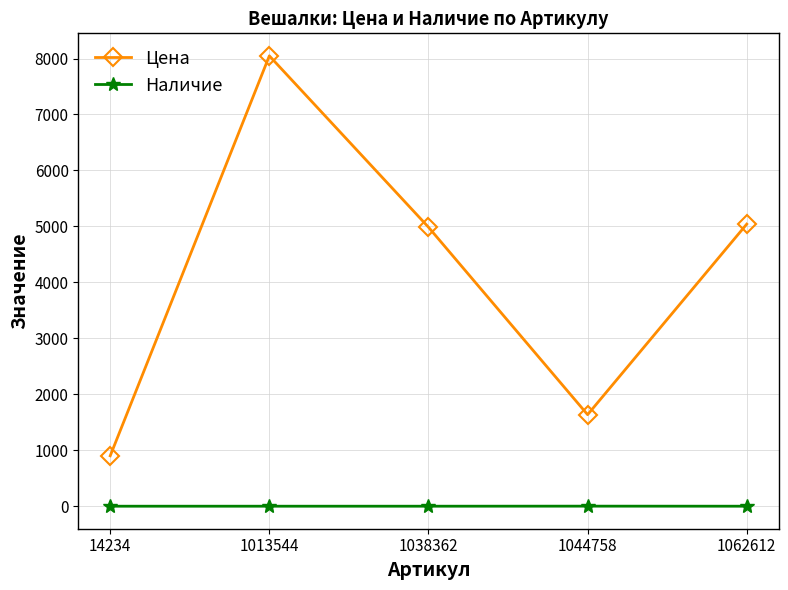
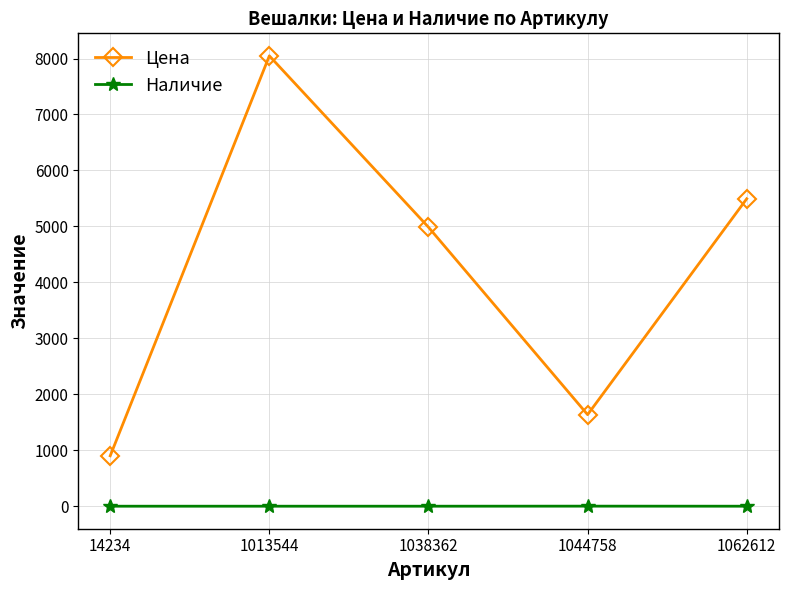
  {
    "Цена": {
      "14234": 900,
      "1013544": 8000,
      "1038362": 5000,
      "1044758": 1600,
-     "1062612": 5000
+     "1062612": 5500
    },
    "Наличие": {
      "14234": 0,
      "1013544": 0,
      "1038362": 0,
      "1044758": 0,
      "1062612": 0
    }
  }
